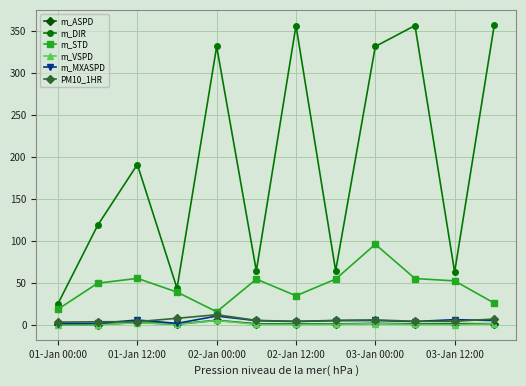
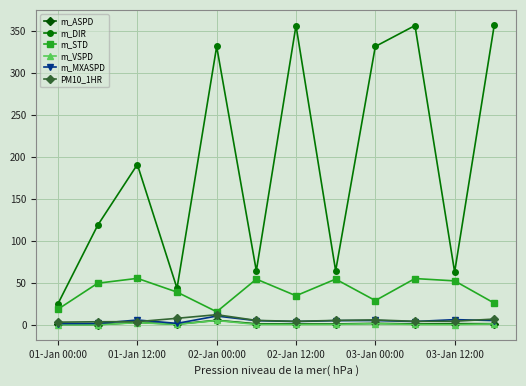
  {
    "m_STD": {
      "01-Jan 00:00": 20,
      "01-Jan 12:00": 60,
      "02-Jan 00:00": 20,
      "02-Jan 12:00": 30,
-     "03-Jan 00:00": 100,
+     "03-Jan 00:00": 30,
      "03-Jan 12:00": 50
    }
  }
